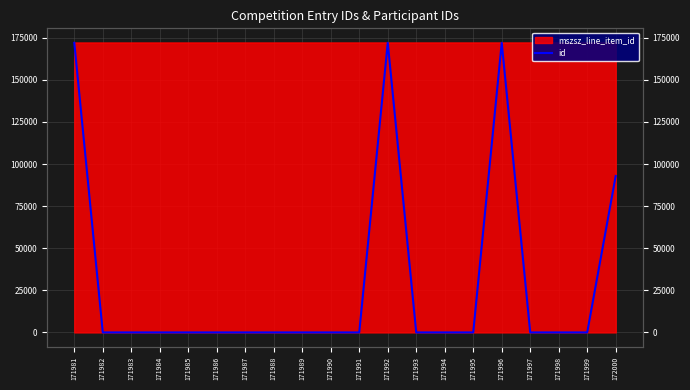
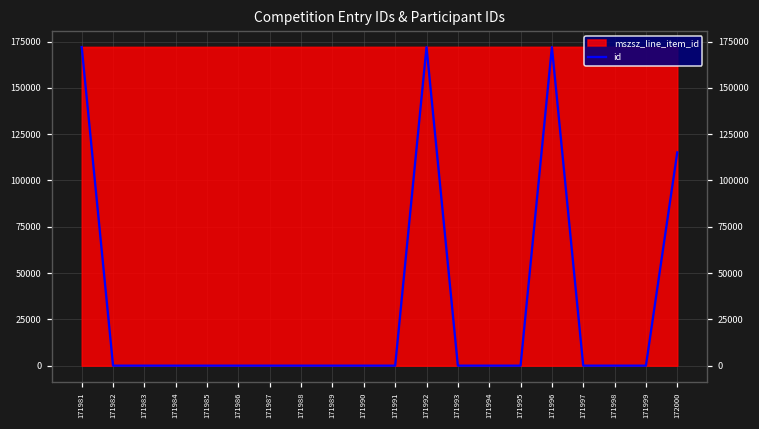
  {
    "mszsz_line_item_id": {
      "171982": 172000,
      "171983": 172000,
      "171984": 172000,
      "171985": 172000,
      "171986": 172000,
      "171987": 172000,
      "171988": 172000,
      "171989": 172000,
      "171990": 172000,
      "171991": 172000,
      "171993": 172000,
      "171994": 172000,
      "171995": 172000,
      "171997": 172000
    },
    "id": {
      "171982": 0,
      "171983": 0,
      "171984": 0,
      "171985": 0,
      "171986": 0,
      "171987": 0,
      "171988": 0,
      "171989": 0,
      "171990": 0,
      "171991": 0,
      "171993": 0,
      "171994": 0,
      "171995": 0,
      "171997": 0,
      "171998": 0,
      "171999": 0,
-     "172000": 93000
+     "172000": 115000
    }
  }
